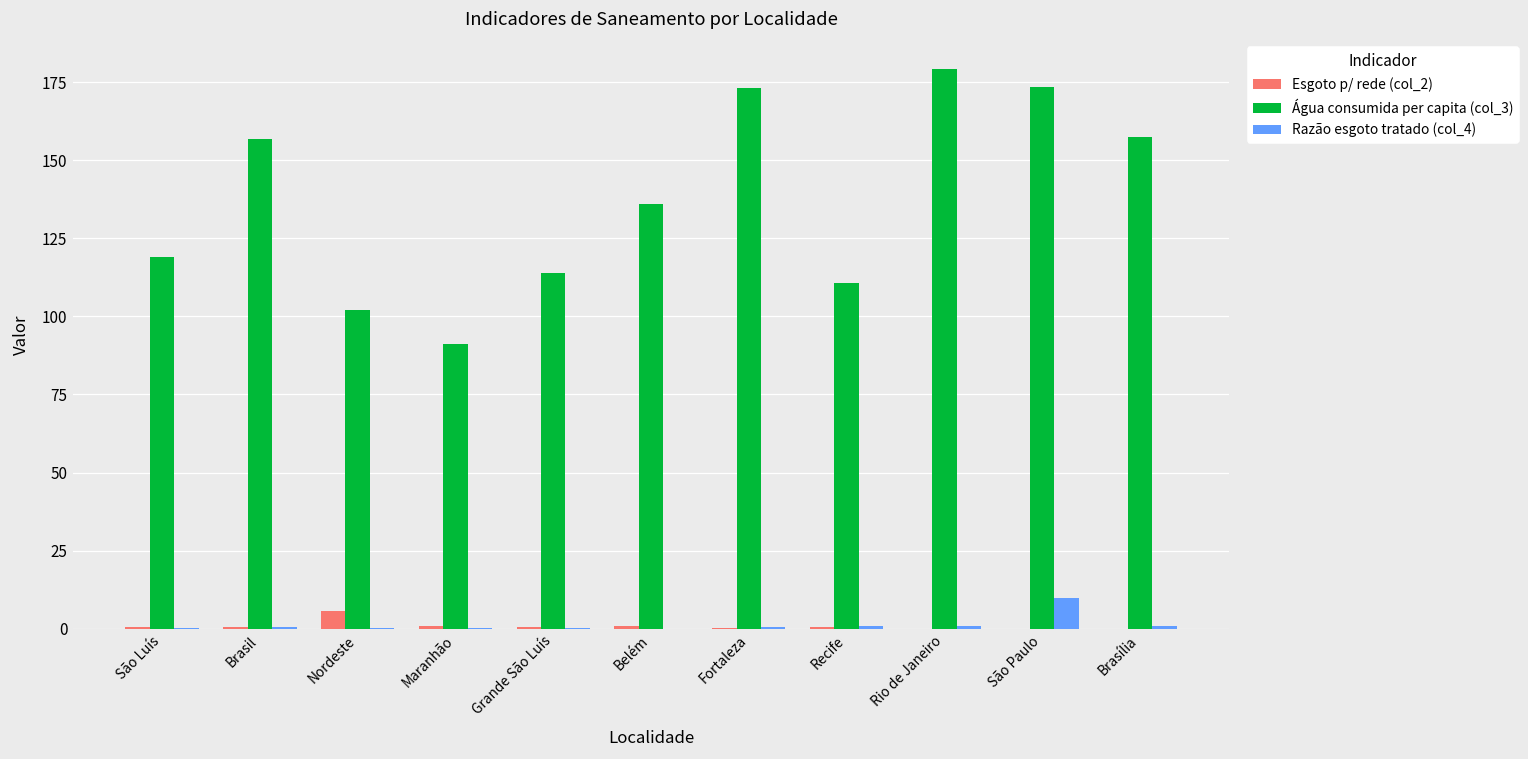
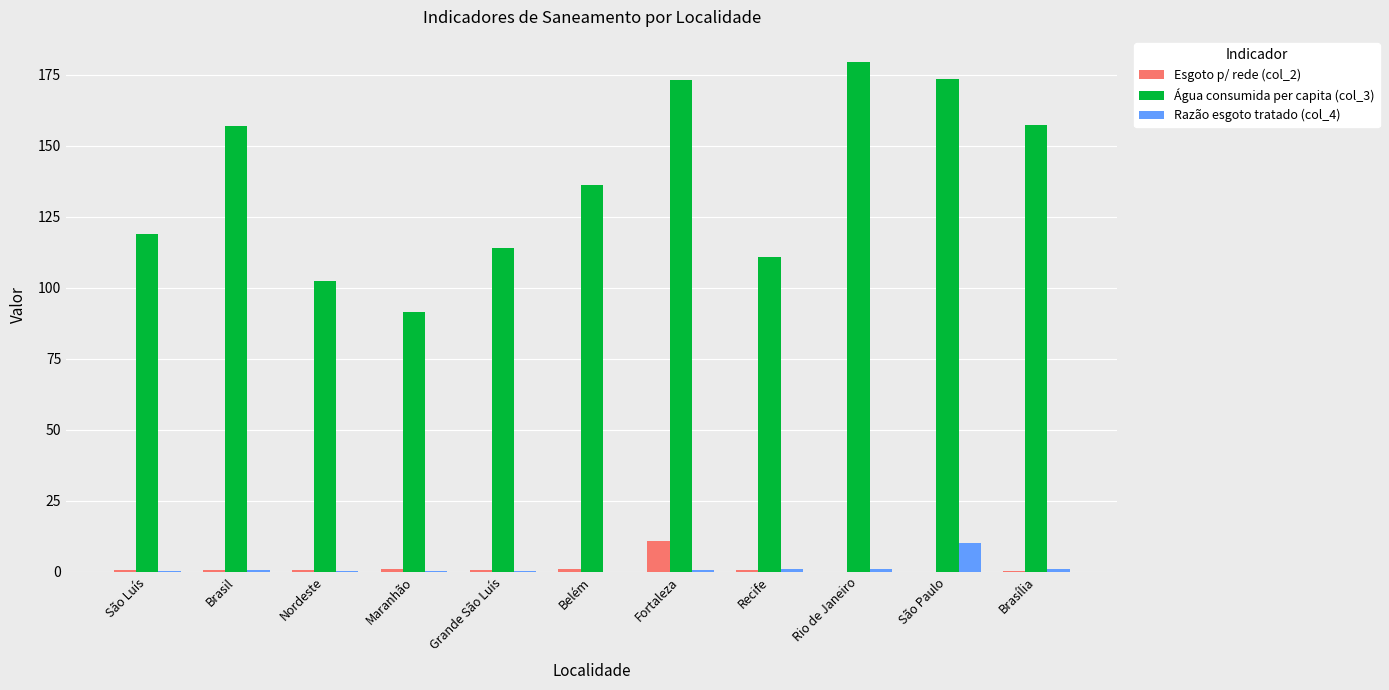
  {
    "Esgoto p/ rede (col_2)": {
-     "Nordeste": 6,
-     "Fortaleza": 0
+     "Nordeste": 1,
+     "Fortaleza": 11
    },
    "Água consumida per capita (col_3)": {
      "São Luís": 119,
      "Brasil": 157,
      "Nordeste": 102,
      "Maranhão": 91,
      "Grande São Luís": 114,
      "Belém": 136,
      "Fortaleza": 173,
      "Recife": 111,
      "Rio de Janeiro": 179,
      "São Paulo": 173,
      "Brasília": 157
    },
    "Razão esgoto tratado (col_4)": {
      "São Paulo": 10
    }
  }
